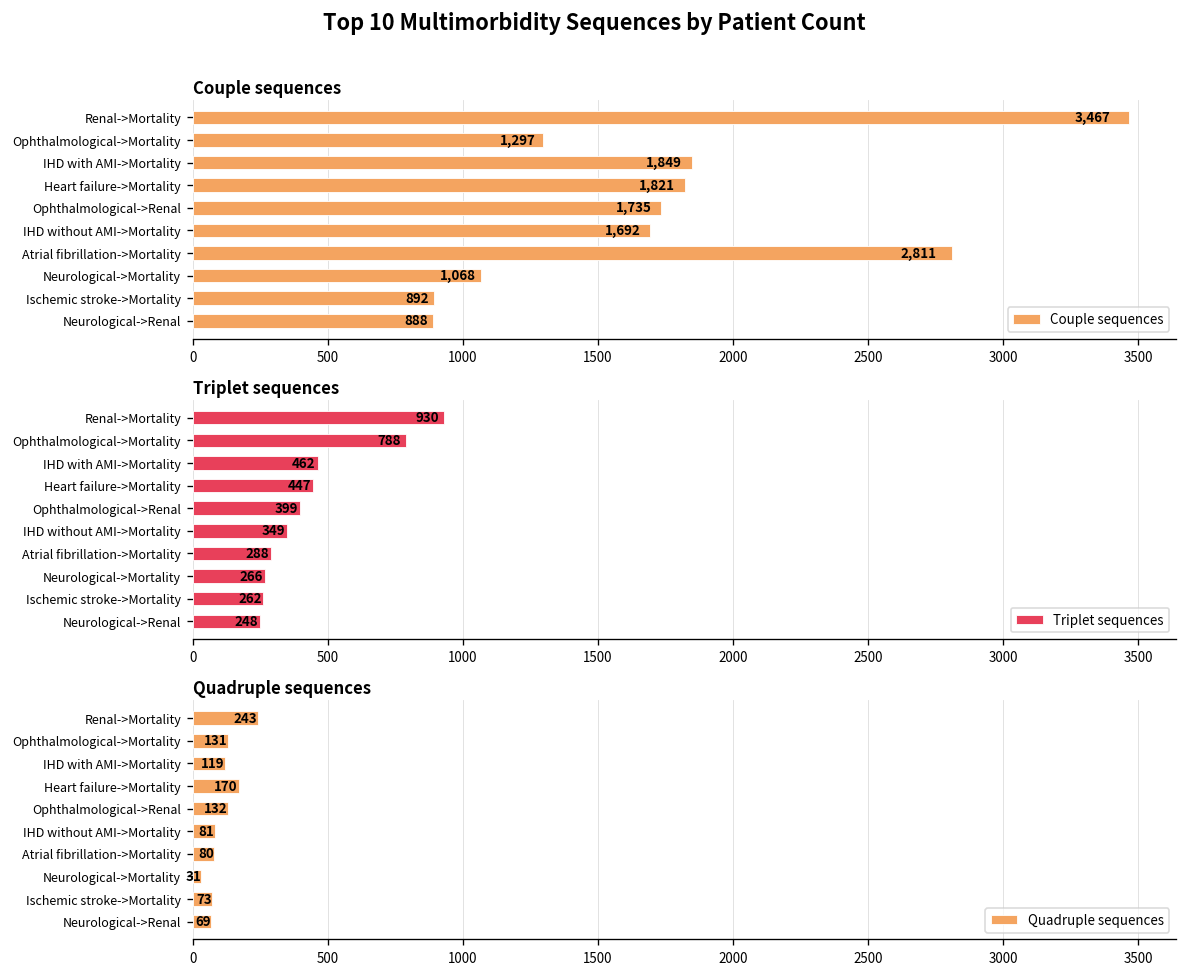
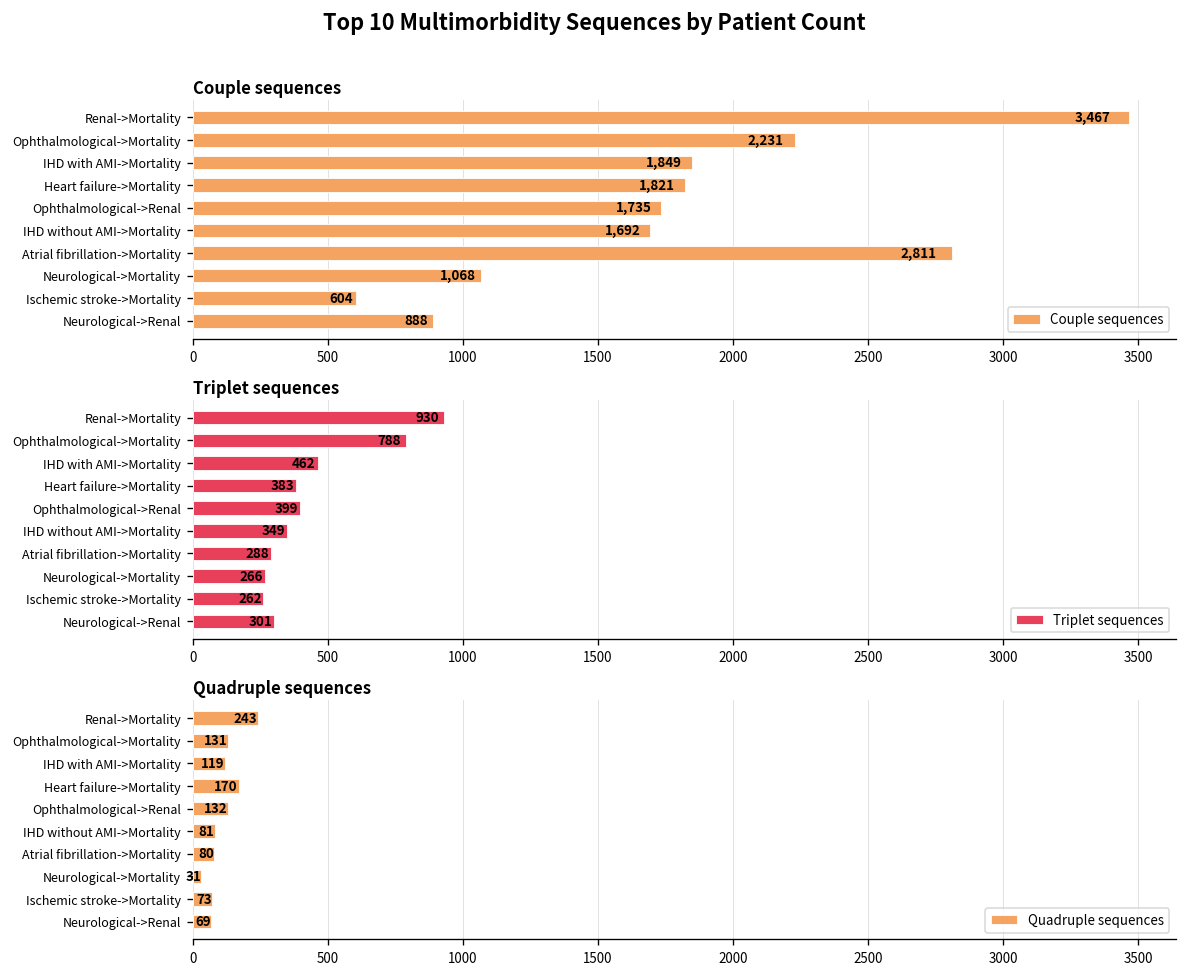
  {
    "Couple sequences": {
      "Renal->Mortality": "3,467",
-     "Ophthalmological->Mortality": "1,297",
+     "Ophthalmological->Mortality": "2,231",
      "IHD with AMI->Mortality": "1,849",
      "Heart failure->Mortality": "1,821",
      "Ophthalmological->Renal": "1,735",
      "IHD without AMI->Mortality": "1,692",
      "Atrial fibrillation->Mortality": "2,811",
      "Neurological->Mortality": "1,068",
-     "Ischemic stroke->Mortality": "892",
+     "Ischemic stroke->Mortality": "604",
      "Neurological->Renal": "888"
    },
    "Triplet sequences": {
      "Renal->Mortality": "930",
      "Ophthalmological->Mortality": "788",
      "IHD with AMI->Mortality": "462",
-     "Heart failure->Mortality": "447",
+     "Heart failure->Mortality": "383",
      "Ophthalmological->Renal": "399",
      "IHD without AMI->Mortality": "349",
      "Atrial fibrillation->Mortality": "288",
      "Neurological->Mortality": "266",
      "Ischemic stroke->Mortality": "262",
-     "Neurological->Renal": "248"
+     "Neurological->Renal": "301"
    },
    "Quadruple sequences": {
      "Renal->Mortality": "243",
      "Ophthalmological->Mortality": "131",
      "IHD with AMI->Mortality": "119",
      "Heart failure->Mortality": "170",
      "Ophthalmological->Renal": "132",
      "IHD without AMI->Mortality": "81",
      "Atrial fibrillation->Mortality": "80",
      "Neurological->Mortality": "31",
      "Ischemic stroke->Mortality": "73",
      "Neurological->Renal": "69"
    }
  }
